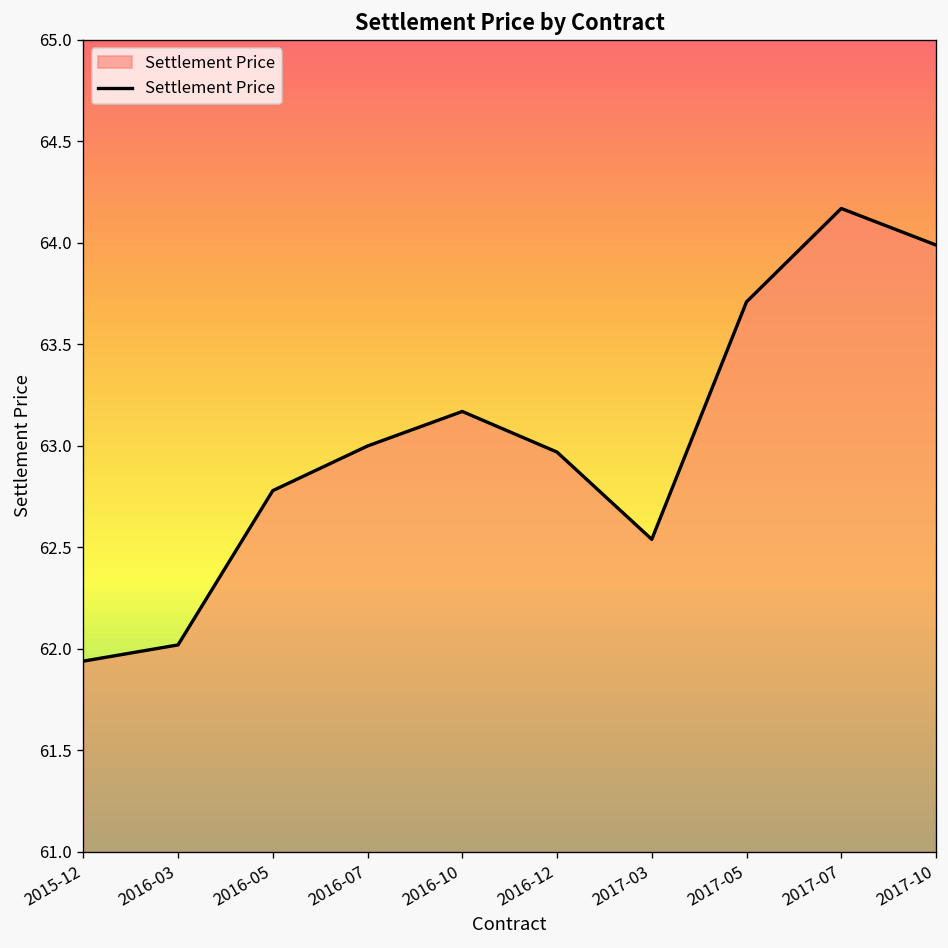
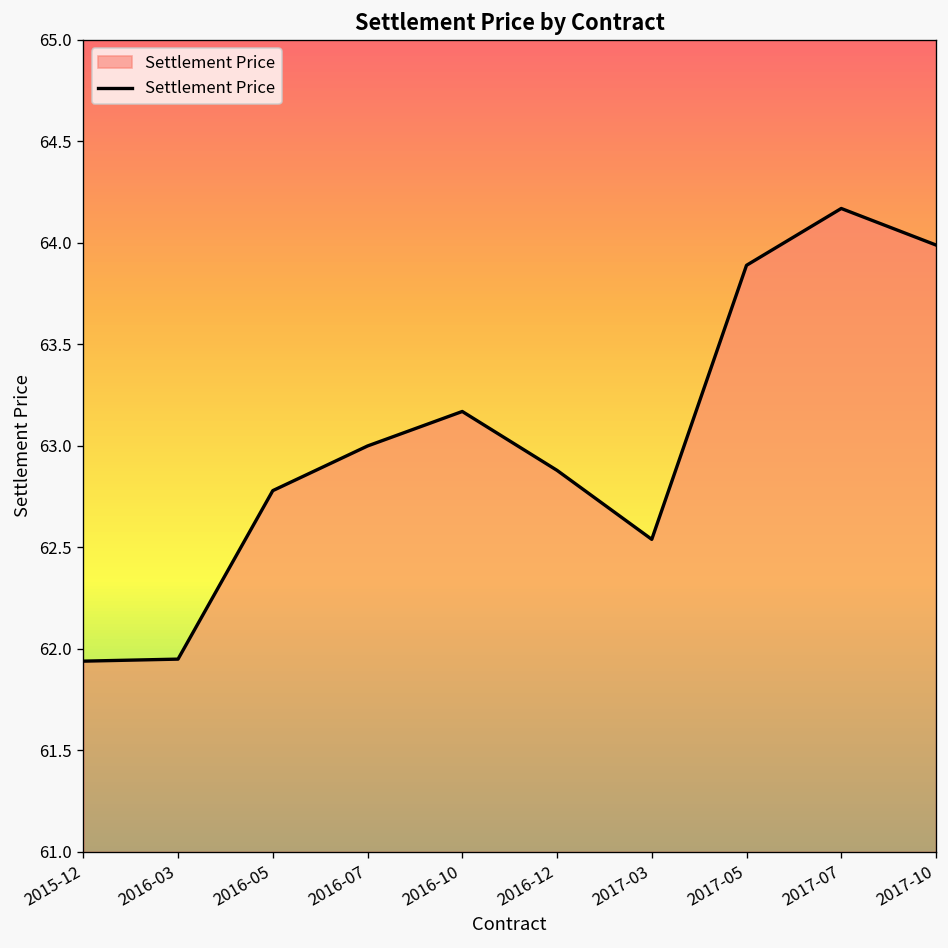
  {
    "2015-12": 61.94,
-   "2016-03": 62.02,
+   "2016-03": 61.95,
    "2016-05": 62.78,
    "2016-07": 63.00,
    "2016-10": 63.17,
-   "2016-12": 62.97,
+   "2016-12": 62.88,
    "2017-03": 62.54,
-   "2017-05": 63.71,
+   "2017-05": 63.89,
    "2017-07": 64.17,
    "2017-10": 63.99
  }
